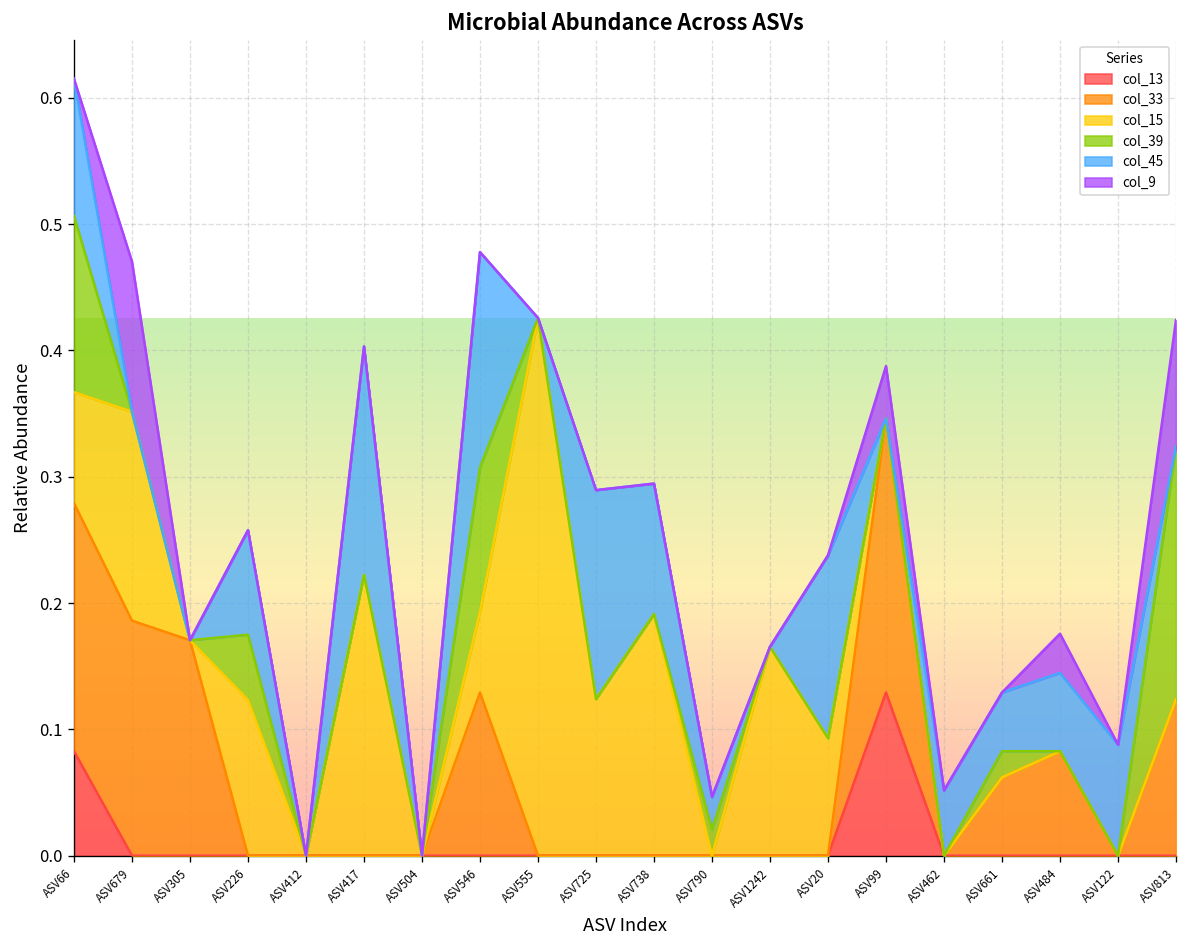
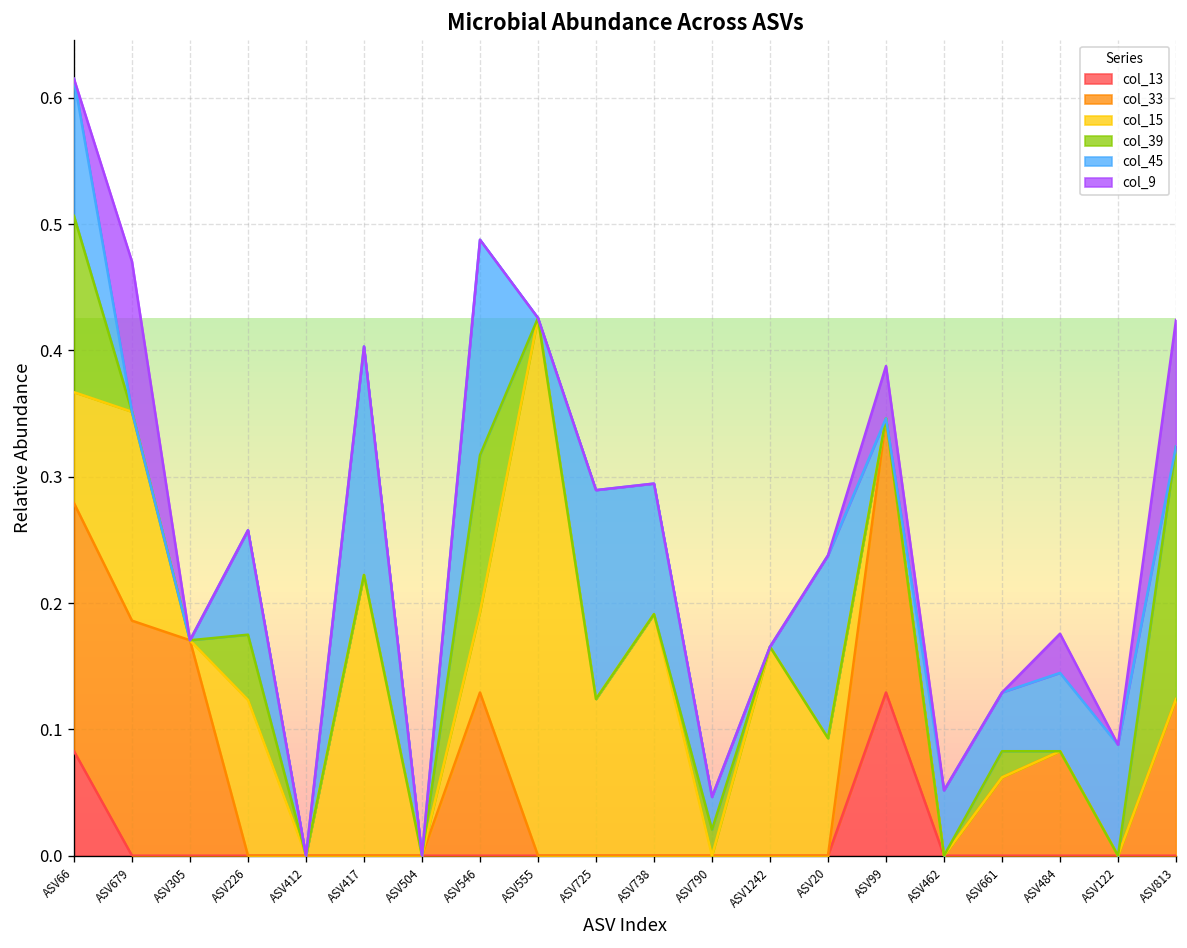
  {
    "col_13": {
      "ASV66": 0.083,
      "ASV679": 0.000,
      "ASV305": 0.000,
      "ASV546": 0.000,
      "ASV99": 0.129,
      "ASV661": 0.000,
      "ASV484": 0.000,
      "ASV813": 0.000
    },
    "col_33": {
      "ASV66": 0.196,
      "ASV679": 0.186,
      "ASV546": 0.129
    },
    "col_15": {
      "ASV66": 0.088,
      "ASV226": 0.123,
      "ASV546": 0.064
    },
    "col_39": {
      "ASV66": 0.140,
      "ASV226": 0.052,
-     "ASV546": 0.114,
+     "ASV546": 0.124,
      "ASV790": 0.021,
      "ASV661": 0.021
    },
    "col_45": {
      "ASV484": 0.062
    },
    "col_9": {
      "ASV679": 0.119,
      "ASV99": 0.041,
      "ASV484": 0.031,
      "ASV813": 0.100
    }
  }
